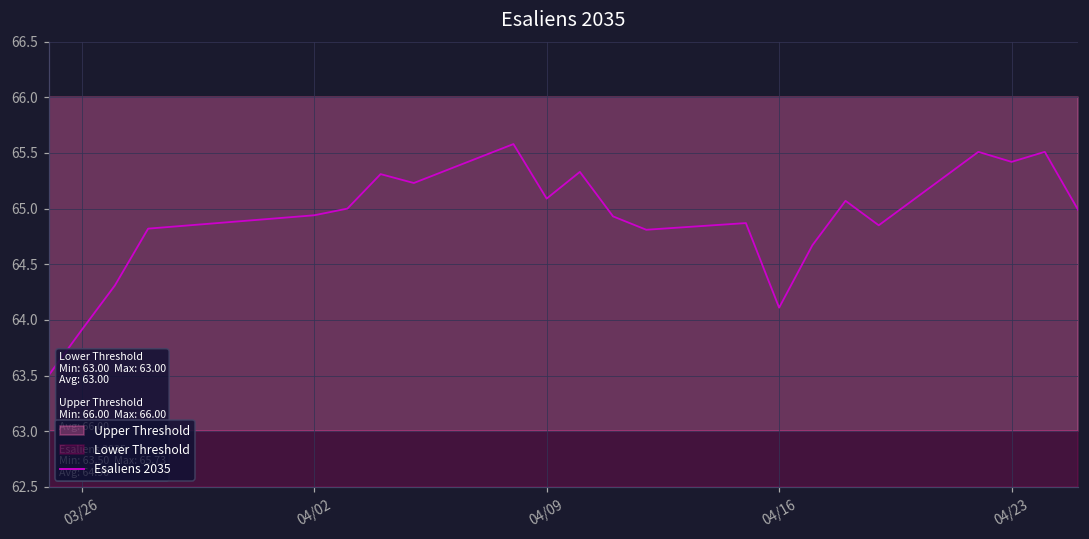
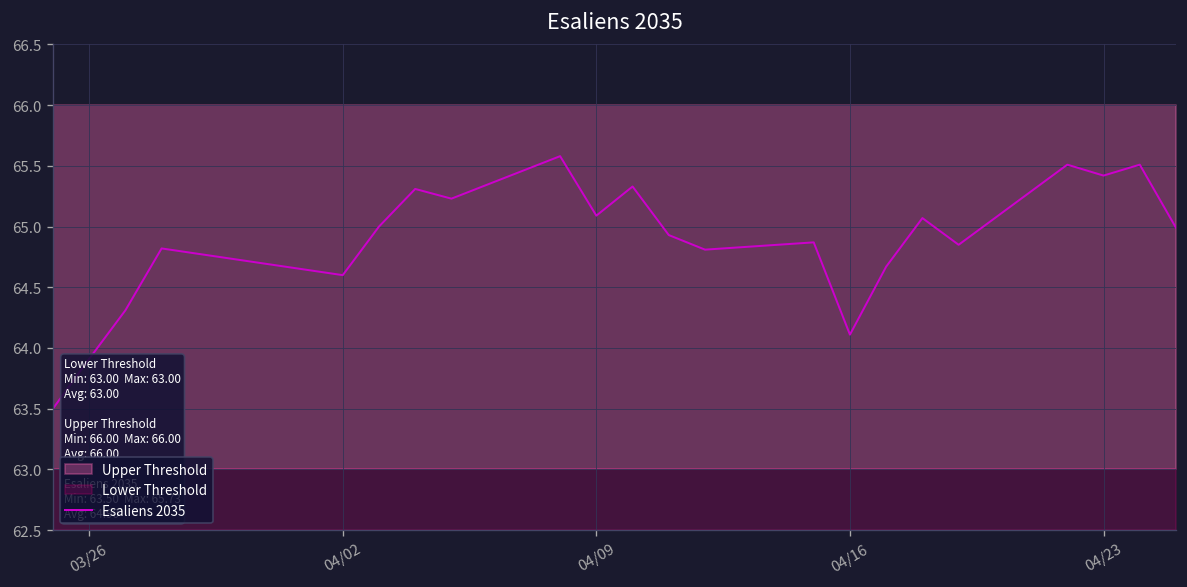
  {
    "Esaliens 2035": {
      "03/26": 63.91,
-     "04/02": 64.94,
+     "04/02": 64.60,
      "04/09": 65.09,
      "04/16": 64.11,
      "04/23": 65.42
    },
    "Lower Threshold": {
      "04/02": 63.00,
      "04/09": 63.00,
      "04/16": 63.00,
      "04/23": 63.00
    }
  }
